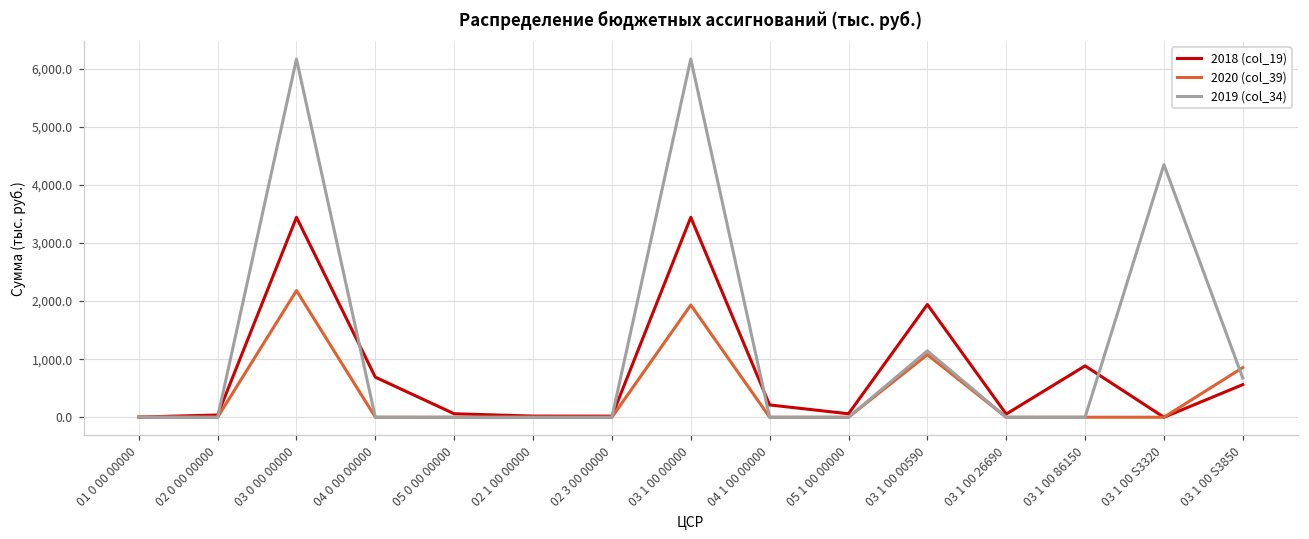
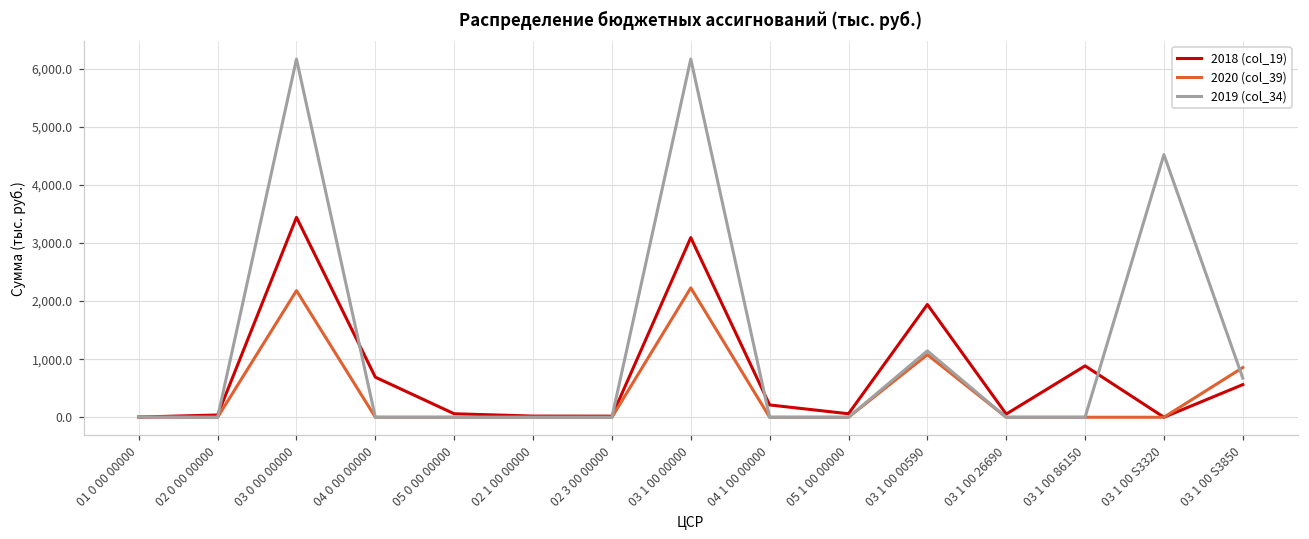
  {
    "2018 (col_19)": {
      "03 0 00 00000": "3,400",
      "04 0 00 00000": "700",
      "05 0 00 00000": "100",
-     "03 1 00 00000": "3,400",
+     "03 1 00 00000": "3,100",
      "04 1 00 00000": "200",
      "05 1 00 00000": "100",
      "03 1 00 00590": "1,900",
      "03 1 00 26690": "100",
      "03 1 00 86150": "900",
      "03 1 00 S3850": "600"
    },
    "2020 (col_39)": {
      "03 0 00 00000": "2,200",
-     "03 1 00 00000": "1,900",
+     "03 1 00 00000": "2,200",
      "03 1 00 00590": "1,100",
      "03 1 00 S3850": "900"
    },
    "2019 (col_34)": {
      "03 0 00 00000": "6,200",
      "03 1 00 00000": "6,200",
      "03 1 00 00590": "1,100",
-     "03 1 00 S3320": "4,400",
+     "03 1 00 S3320": "4,500",
      "03 1 00 S3850": "700"
    }
  }
